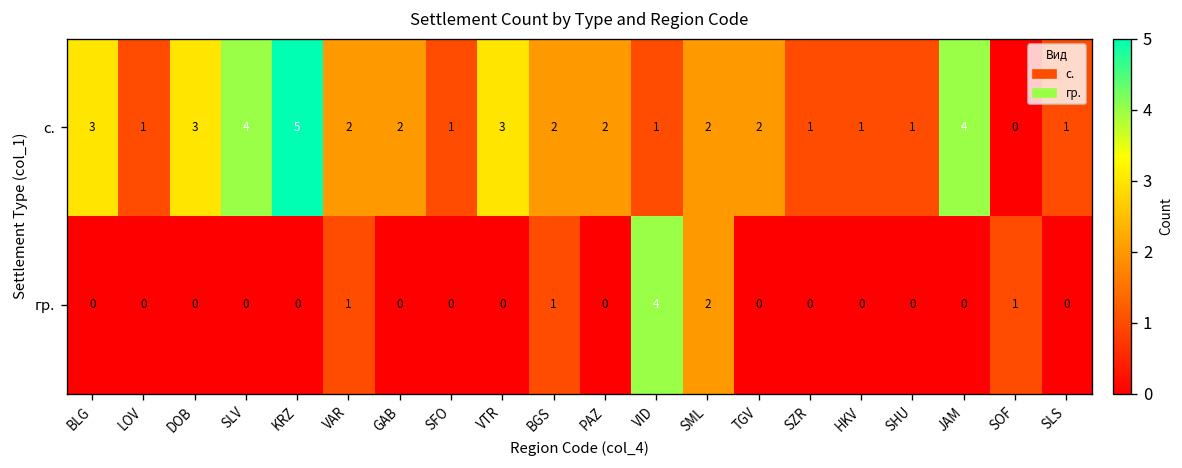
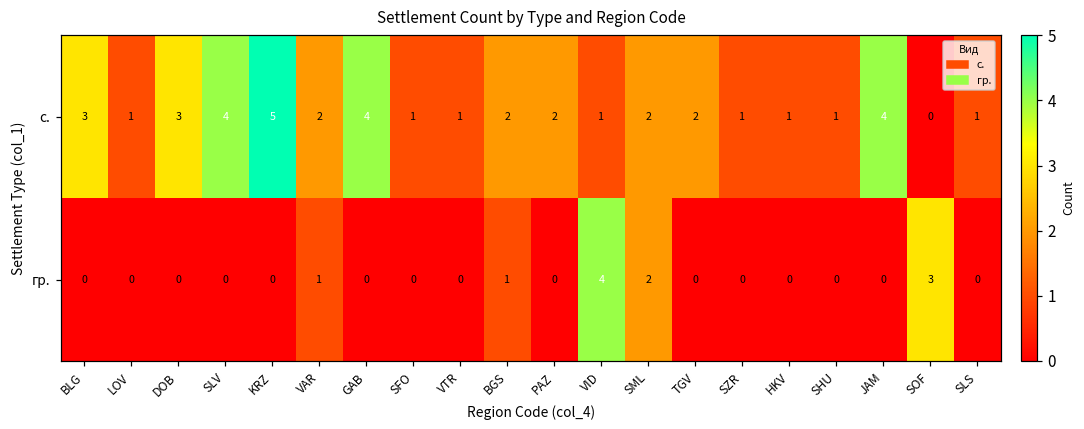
  {
    "с.": {
      "BLG": 3,
      "LOV": 1,
      "DOB": 3,
      "SLV": 4,
      "KRZ": 5,
      "VAR": 2,
-     "GAB": 2,
+     "GAB": 4,
      "SFO": 1,
-     "VTR": 3,
+     "VTR": 1,
      "BGS": 2,
      "PAZ": 2,
      "VID": 1,
      "SML": 2,
      "TGV": 2,
      "SZR": 1,
      "HKV": 1,
      "SHU": 1,
      "JAM": 4,
      "SOF": 0,
      "SLS": 1
    },
    "гр.": {
      "BLG": 0,
      "LOV": 0,
      "DOB": 0,
      "SLV": 0,
      "KRZ": 0,
      "VAR": 1,
      "GAB": 0,
      "SFO": 0,
      "VTR": 0,
      "BGS": 1,
      "PAZ": 0,
      "VID": 4,
      "SML": 2,
      "TGV": 0,
      "SZR": 0,
      "HKV": 0,
      "SHU": 0,
      "JAM": 0,
-     "SOF": 1,
+     "SOF": 3,
      "SLS": 0
    }
  }
